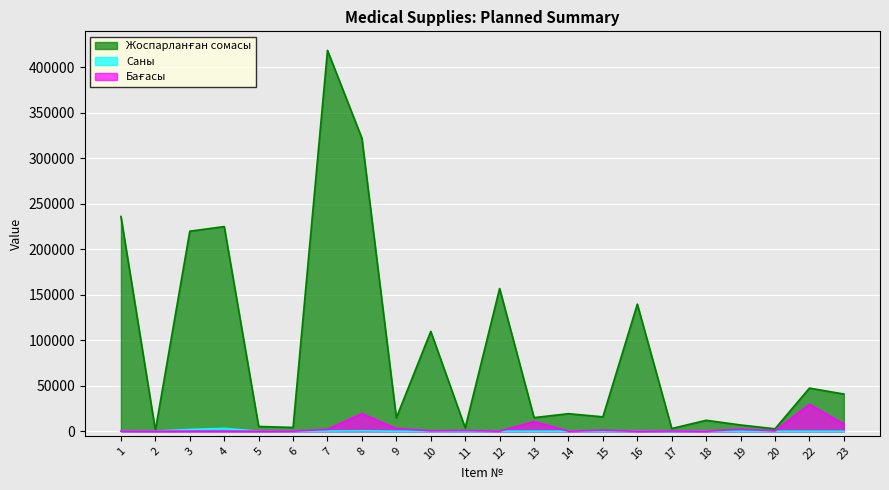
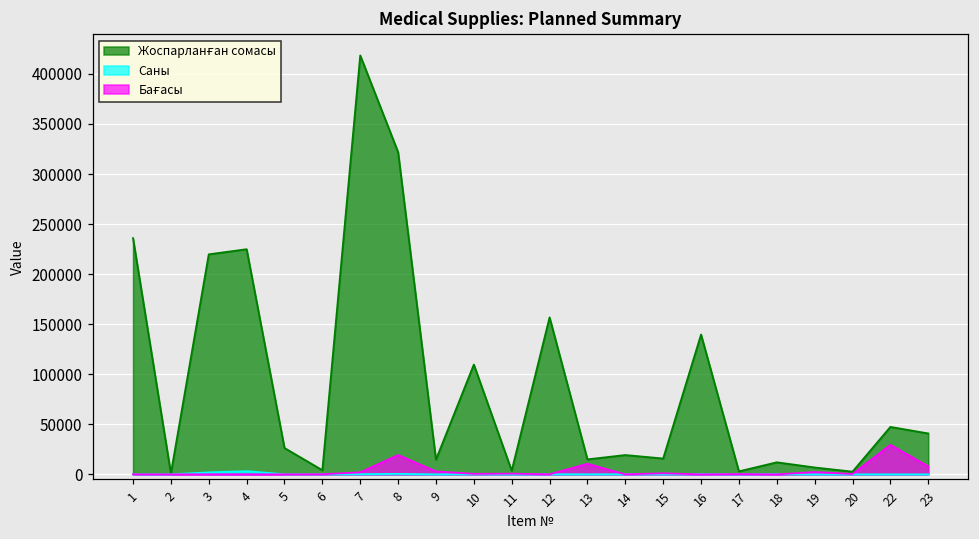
  {
    "Жоспарланған сомасы": {
      "1": 240000,
      "3": 220000,
      "4": 220000,
-     "5": 10000,
+     "5": 30000,
      "6": 0,
      "7": 420000,
      "8": 320000,
      "9": 10000,
      "10": 110000,
      "11": 0,
      "12": 160000,
      "13": 10000,
      "14": 20000,
      "15": 20000,
      "16": 140000,
      "18": 10000,
      "19": 10000,
      "22": 50000,
      "23": 40000
    },
    "Саны": {
      "4": 0,
      "8": 0,
      "9": 0,
      "13": 0,
      "22": 0,
      "23": 0
    },
    "Бағасы": {
      "4": 0,
      "8": 20000,
      "9": 0,
      "13": 10000,
      "22": 30000,
      "23": 10000
    }
  }
